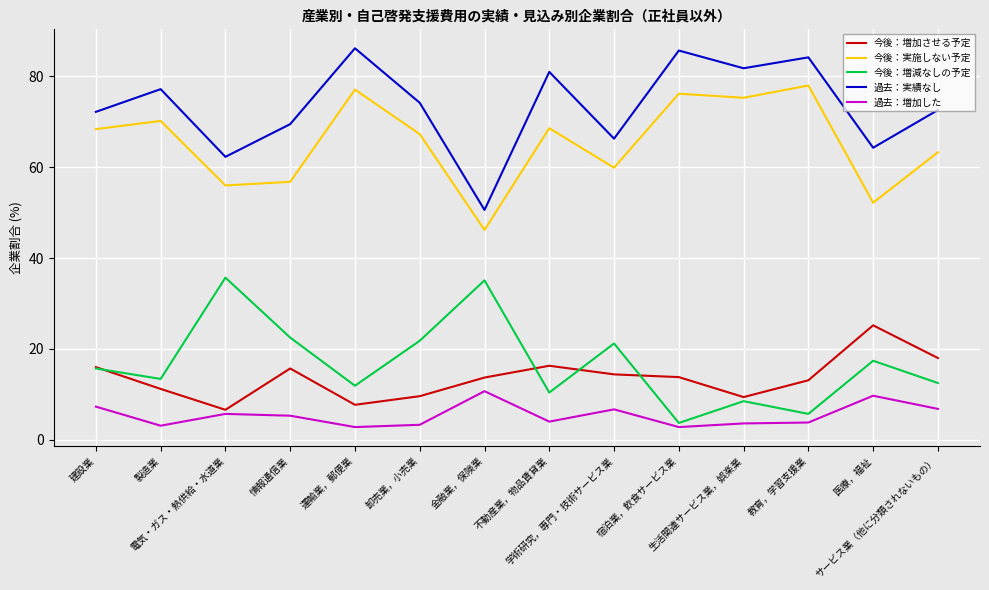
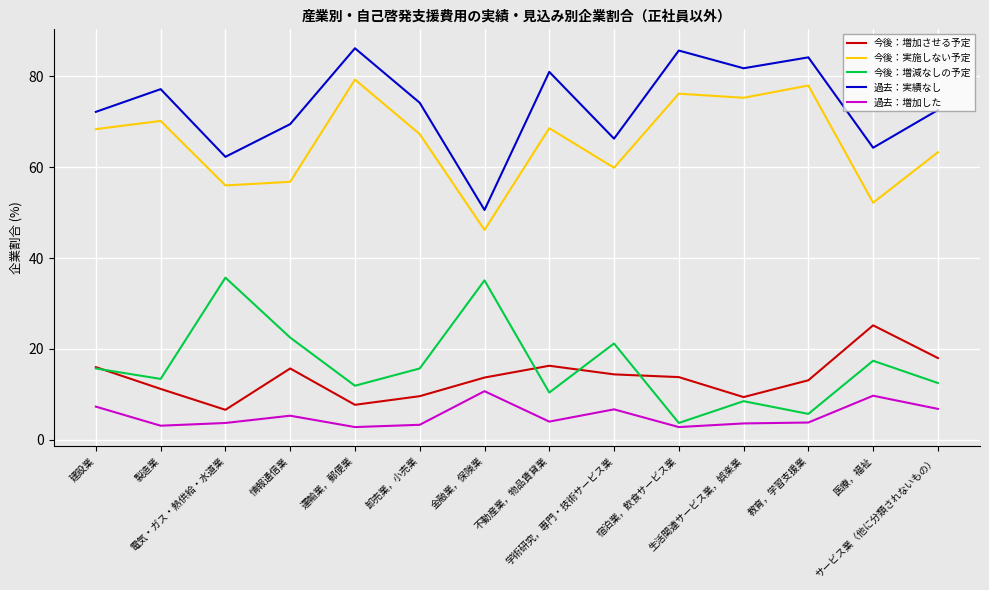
  {
    "今後：増加させる予定": {
      "製造業": 11,
      "電気・ガス・熱供給・水道業": 7,
      "情報通信業": 16,
      "運輸業，郵便業": 8,
      "卸売業，小売業": 10,
      "金融業，保険業": 14,
      "不動産業，物品賃貸業": 16,
      "学術研究，専門・技術サービス業": 14,
      "宿泊業，飲食サービス業": 14,
      "生活関連サービス業，娯楽業": 9,
      "教育，学習支援業": 13,
      "医療，福祉": 25,
      "サービス業（他に分類されないもの）": 18
    },
    "今後：実施しない予定": {
      "建設業": 68,
      "製造業": 70,
      "電気・ガス・熱供給・水道業": 56,
      "情報通信業": 57,
-     "運輸業，郵便業": 77,
+     "運輸業，郵便業": 79,
      "卸売業，小売業": 67,
      "金融業，保険業": 46,
      "不動産業，物品賃貸業": 69,
      "学術研究，専門・技術サービス業": 60,
      "宿泊業，飲食サービス業": 76,
      "生活関連サービス業，娯楽業": 75,
      "教育，学習支援業": 78,
      "医療，福祉": 52,
      "サービス業（他に分類されないもの）": 63
    },
    "今後：増減なしの予定": {
      "製造業": 13,
      "電気・ガス・熱供給・水道業": 36,
      "情報通信業": 23,
      "運輸業，郵便業": 12,
-     "卸売業，小売業": 22,
+     "卸売業，小売業": 16,
      "金融業，保険業": 35,
      "不動産業，物品賃貸業": 10,
      "学術研究，専門・技術サービス業": 21,
      "宿泊業，飲食サービス業": 4,
      "生活関連サービス業，娯楽業": 9,
      "教育，学習支援業": 6,
      "医療，福祉": 17,
      "サービス業（他に分類されないもの）": 13
    },
    "過去：実績なし": {
      "建設業": 72,
      "製造業": 77,
      "電気・ガス・熱供給・水道業": 62,
      "情報通信業": 70,
      "運輸業，郵便業": 86,
      "卸売業，小売業": 74,
      "金融業，保険業": 51,
      "不動産業，物品賃貸業": 81,
      "学術研究，専門・技術サービス業": 66,
      "宿泊業，飲食サービス業": 86,
      "生活関連サービス業，娯楽業": 82,
      "教育，学習支援業": 84,
      "医療，福祉": 64
    },
    "過去：増加した": {
      "建設業": 7,
      "製造業": 3,
-     "電気・ガス・熱供給・水道業": 6,
+     "電気・ガス・熱供給・水道業": 4,
      "情報通信業": 5,
      "運輸業，郵便業": 3,
      "卸売業，小売業": 3,
      "金融業，保険業": 11,
      "不動産業，物品賃貸業": 4,
      "学術研究，専門・技術サービス業": 7,
      "宿泊業，飲食サービス業": 3,
      "生活関連サービス業，娯楽業": 4,
      "教育，学習支援業": 4,
      "医療，福祉": 10,
      "サービス業（他に分類されないもの）": 7
    }
  }
